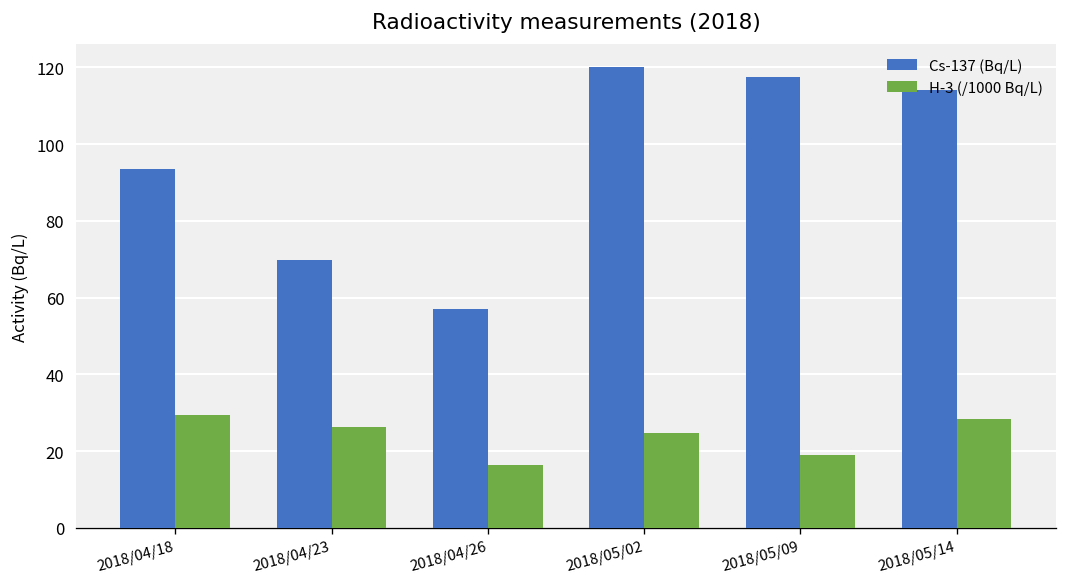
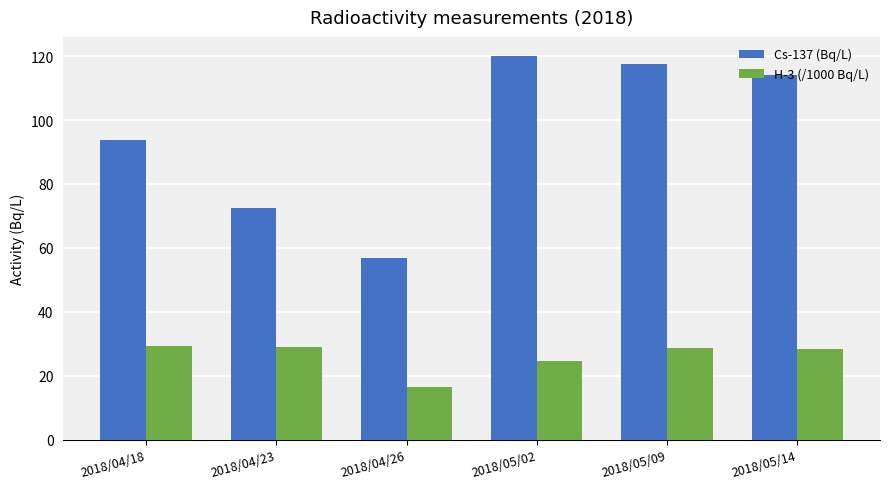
  {
    "Cs-137 (Bq/L)": {
      "2018/04/18": 94,
-     "2018/04/23": 70,
+     "2018/04/23": 72,
      "2018/04/26": 57,
      "2018/05/02": 120,
      "2018/05/09": 118,
      "2018/05/14": 114
    },
    "H-3 (/1000 Bq/L)": {
      "2018/04/18": 29,
-     "2018/04/23": 26,
+     "2018/04/23": 29,
      "2018/04/26": 17,
      "2018/05/02": 25,
-     "2018/05/09": 19,
+     "2018/05/09": 29,
      "2018/05/14": 28
    }
  }
